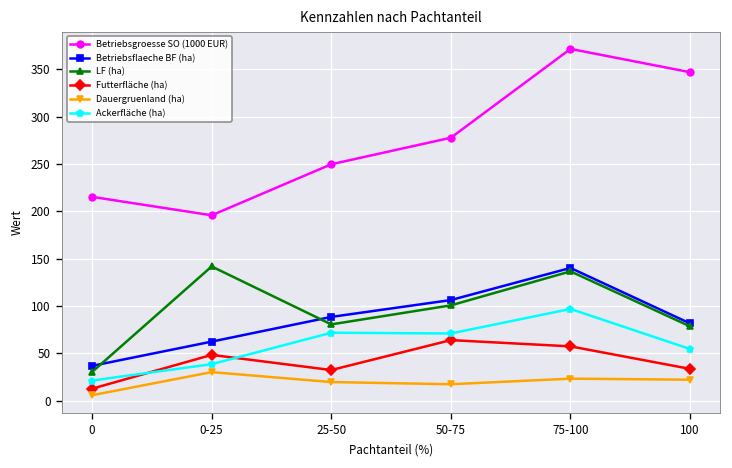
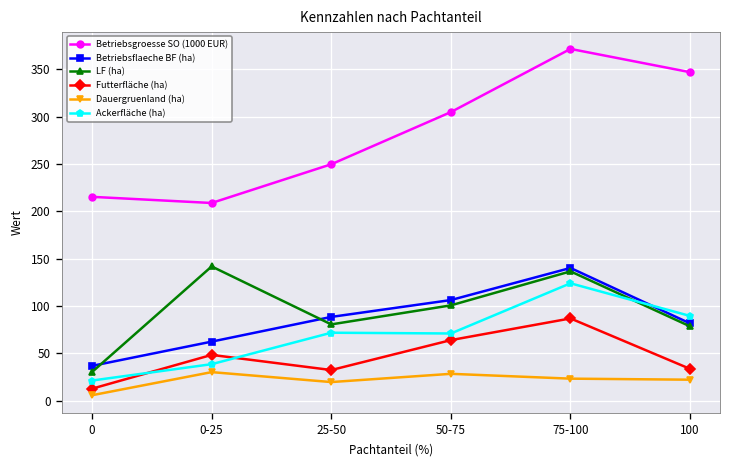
  {
    "Betriebsgroesse SO (1000 EUR)": {
      "0": 220,
-     "0-25": 200,
+     "0-25": 210,
      "25-50": 250,
-     "50-75": 280,
+     "50-75": 300,
      "75-100": 370,
      "100": 350
    },
    "Betriebsflaeche BF (ha)": {
      "0": 40,
      "0-25": 60,
      "25-50": 90,
      "50-75": 110,
      "75-100": 140
    },
    "LF (ha)": {
      "0": 30,
      "0-25": 140,
      "25-50": 80,
      "50-75": 100,
      "75-100": 140
    },
    "Futterfläche (ha)": {
      "0": 10,
      "0-25": 50,
      "25-50": 30,
      "50-75": 60,
-     "75-100": 60,
+     "75-100": 90,
      "100": 30
    },
    "Dauergruenland (ha)": {
      "0": 10,
      "0-25": 30,
      "25-50": 20,
-     "50-75": 20,
+     "50-75": 30,
      "75-100": 20,
      "100": 20
    },
    "Ackerfläche (ha)": {
      "0": 20,
      "0-25": 40,
      "25-50": 70,
      "50-75": 70,
-     "75-100": 100,
-     "100": 50
+     "75-100": 120,
+     "100": 90
    }
  }
